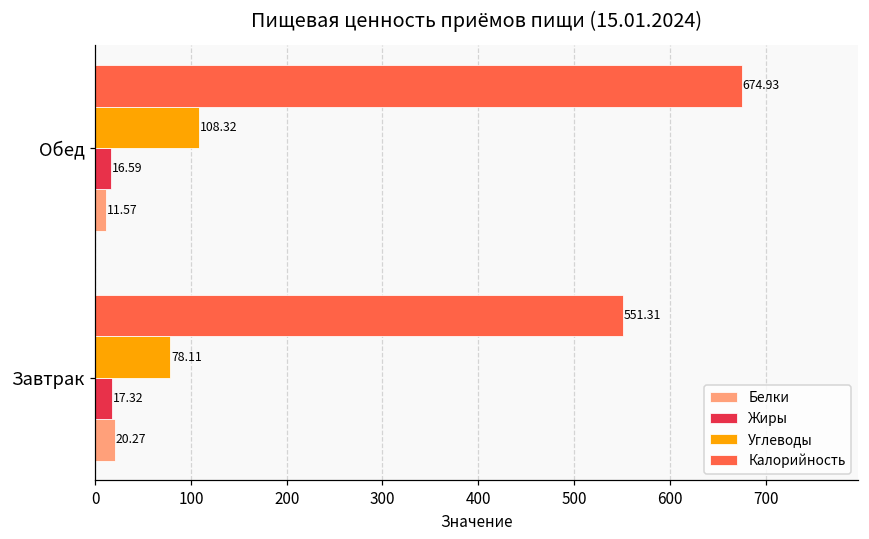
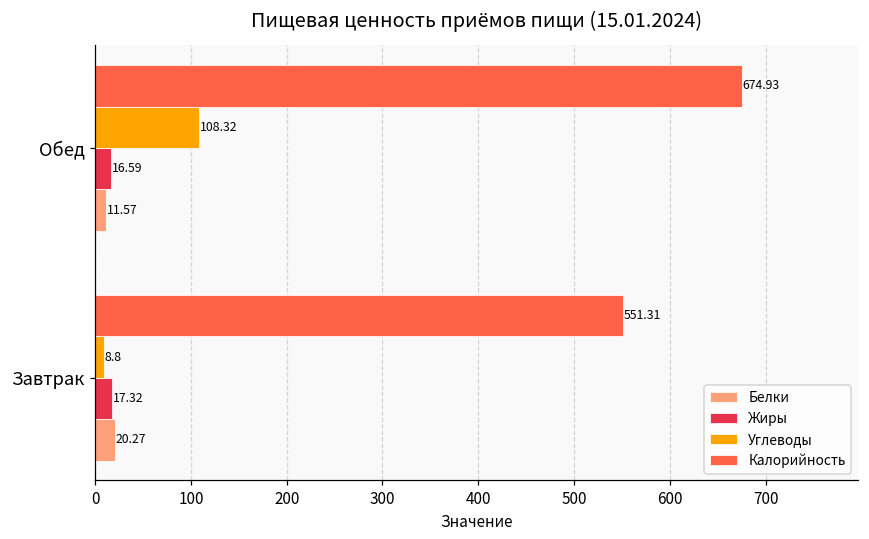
  {
    "Белки": {
      "Обед": 11.57,
      "Завтрак": 20.27
    },
    "Углеводы": {
      "Обед": 108.32,
-     "Завтрак": 78.11
+     "Завтрак": 8.8
    }
  }
